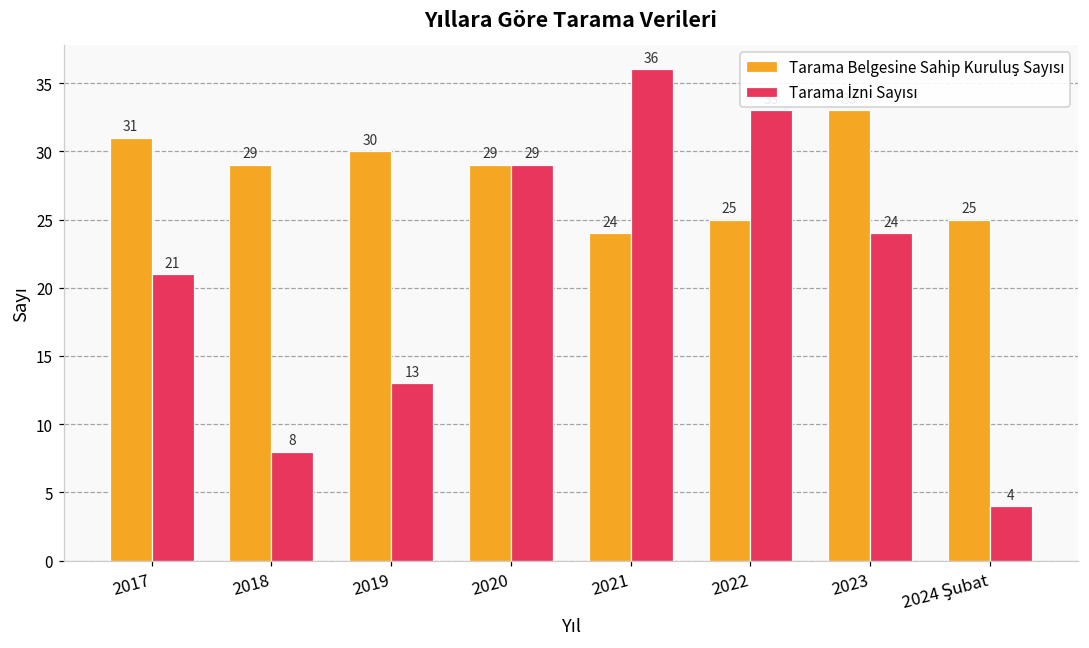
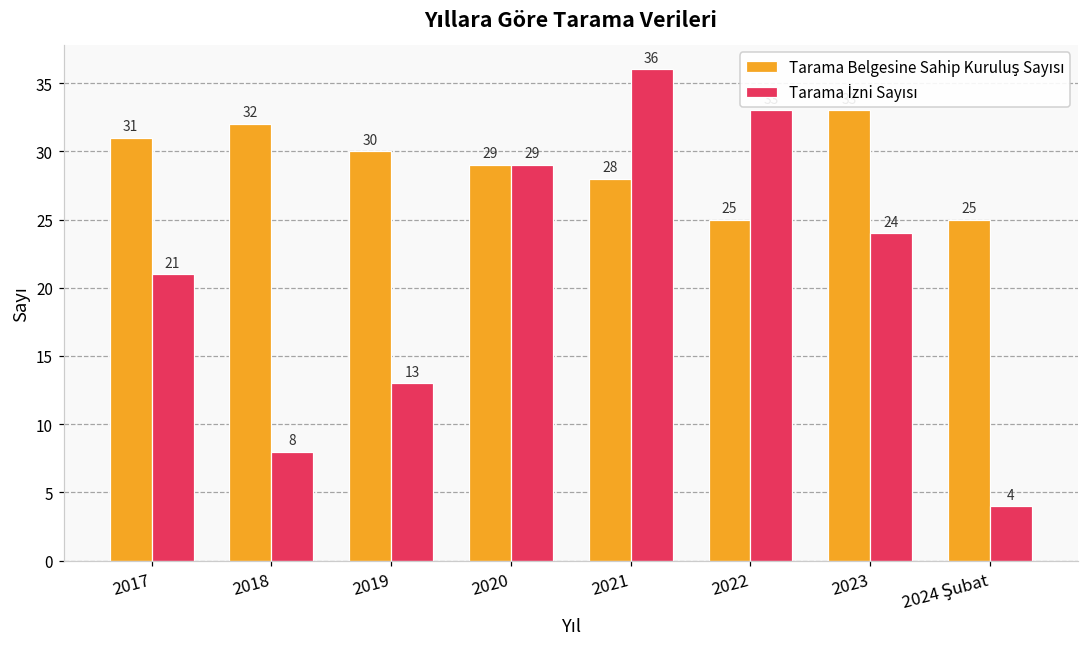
  {
    "Tarama Belgesine Sahip Kuruluş Sayısı": {
      "2017": 31,
-     "2018": 29,
+     "2018": 32,
      "2019": 30,
      "2020": 29,
-     "2021": 24,
+     "2021": 28,
      "2022": 25,
      "2024 Şubat": 25
    },
    "Tarama İzni Sayısı": {
      "2017": 21,
      "2018": 8,
      "2019": 13,
      "2020": 29,
      "2021": 36,
      "2023": 24,
      "2024 Şubat": 4
    }
  }
